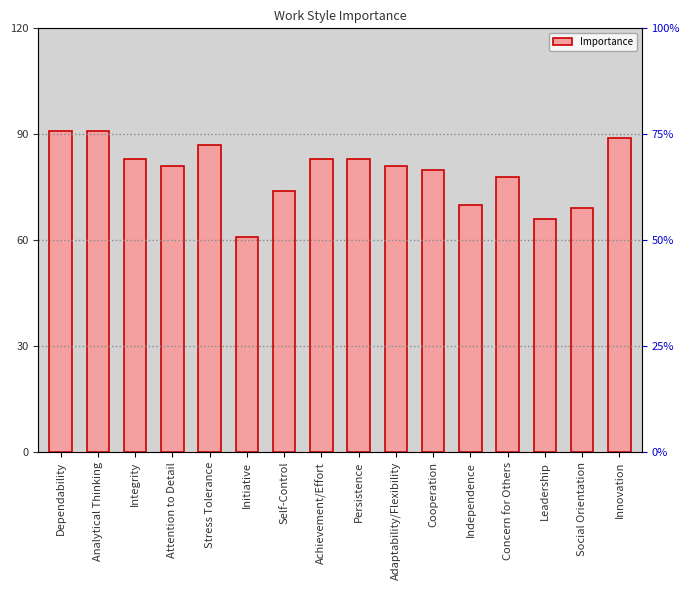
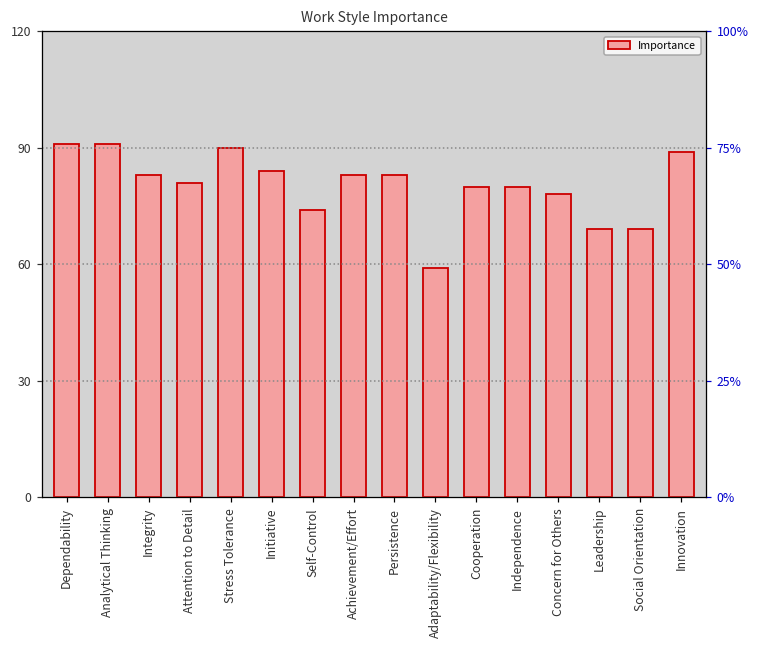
  {
    "Dependability": 91,
    "Analytical Thinking": 91,
    "Integrity": 83,
    "Attention to Detail": 81,
-   "Stress Tolerance": 87,
-   "Initiative": 61,
+   "Stress Tolerance": 90,
+   "Initiative": 84,
    "Self-Control": 74,
    "Achievement/Effort": 83,
    "Persistence": 83,
-   "Adaptability/Flexibility": 81,
+   "Adaptability/Flexibility": 59,
    "Cooperation": 80,
-   "Independence": 70,
+   "Independence": 80,
    "Concern for Others": 78,
-   "Leadership": 66,
+   "Leadership": 69,
    "Social Orientation": 69,
    "Innovation": 89
  }
